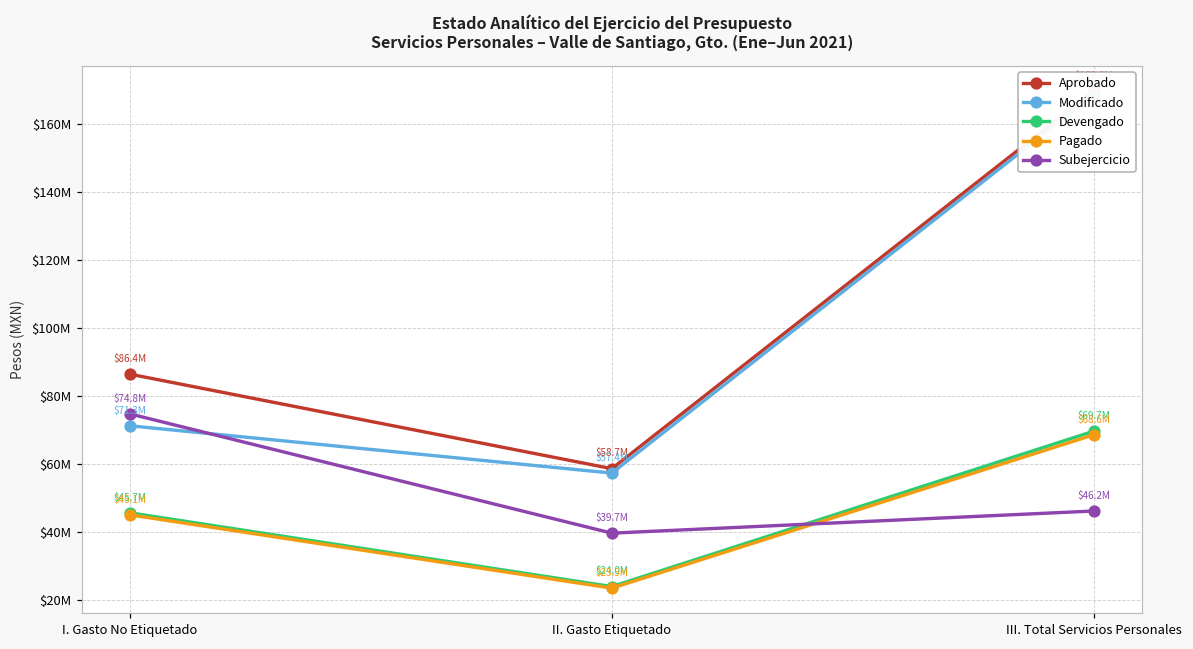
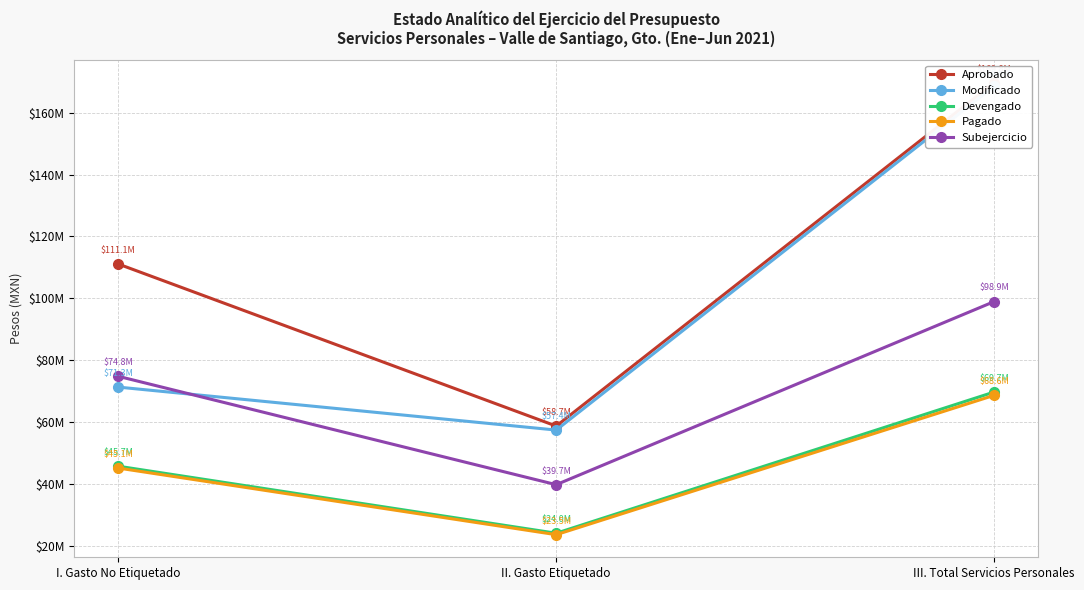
  {
    "Aprobado": {
-     "I. Gasto No Etiquetado": "$86.4M"
+     "I. Gasto No Etiquetado": "$111.1M"
    },
    "Subejercicio": {
      "I. Gasto No Etiquetado": "$74.8M",
      "II. Gasto Etiquetado": "$39.7M",
-     "III. Total Servicios Personales": "$46.2M"
+     "III. Total Servicios Personales": "$98.9M"
    }
  }
